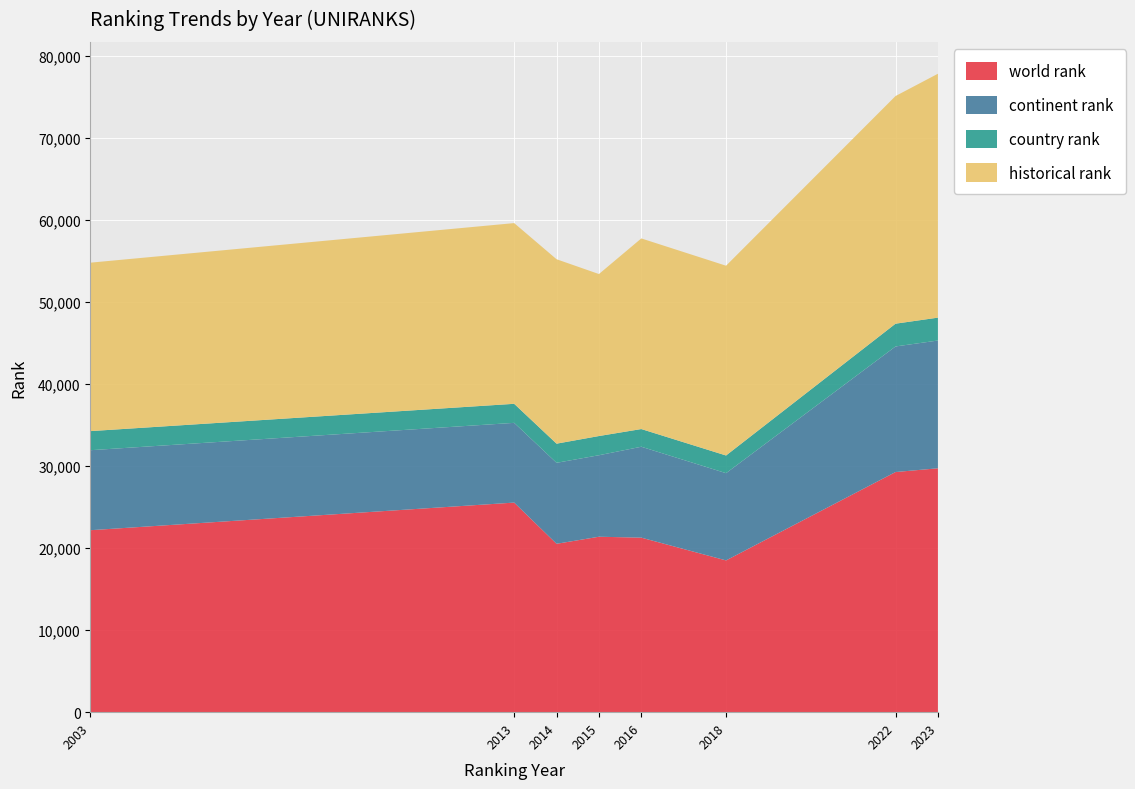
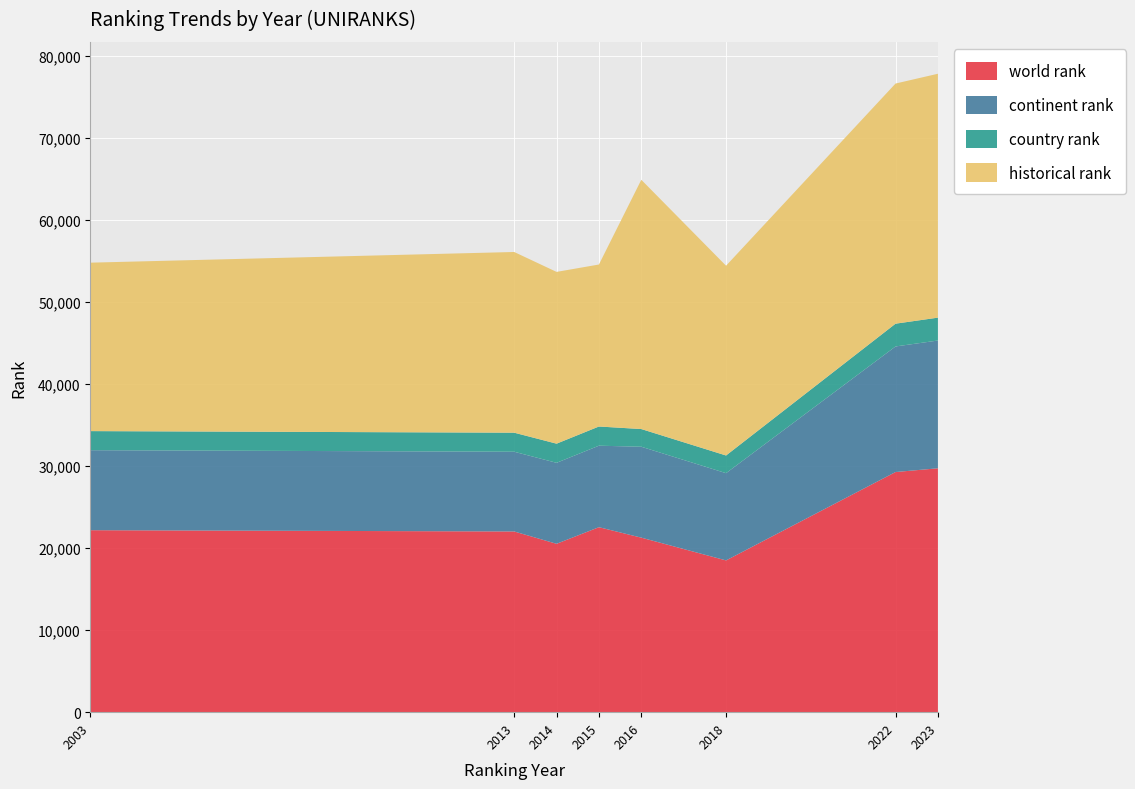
  {
    "world rank": {
      "2003": "22,000",
-     "2013": "26,000",
+     "2013": "22,000",
      "2014": "21,000",
-     "2015": "21,000",
+     "2015": "23,000",
      "2016": "21,000",
      "2018": "18,000",
      "2022": "29,000",
      "2023": "30,000"
    },
    "historical rank": {
      "2003": "21,000",
      "2013": "22,000",
-     "2014": "22,000",
+     "2014": "21,000",
      "2015": "20,000",
-     "2016": "23,000",
+     "2016": "30,000",
      "2018": "23,000",
-     "2022": "28,000",
+     "2022": "29,000",
      "2023": "30,000"
    }
  }
